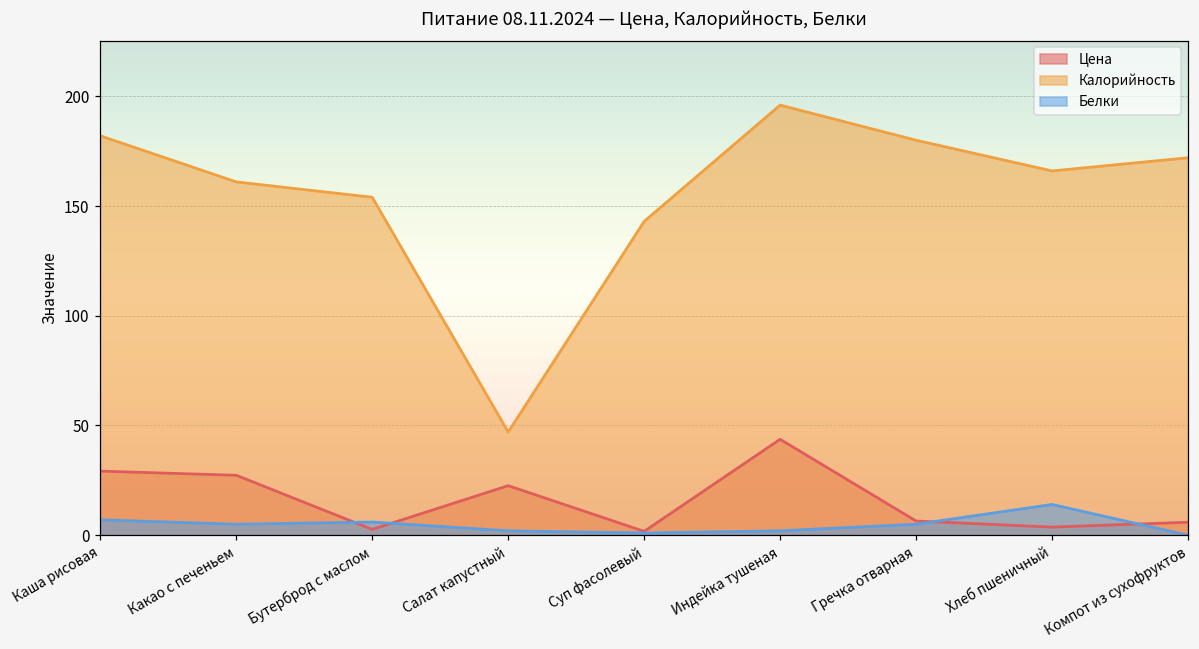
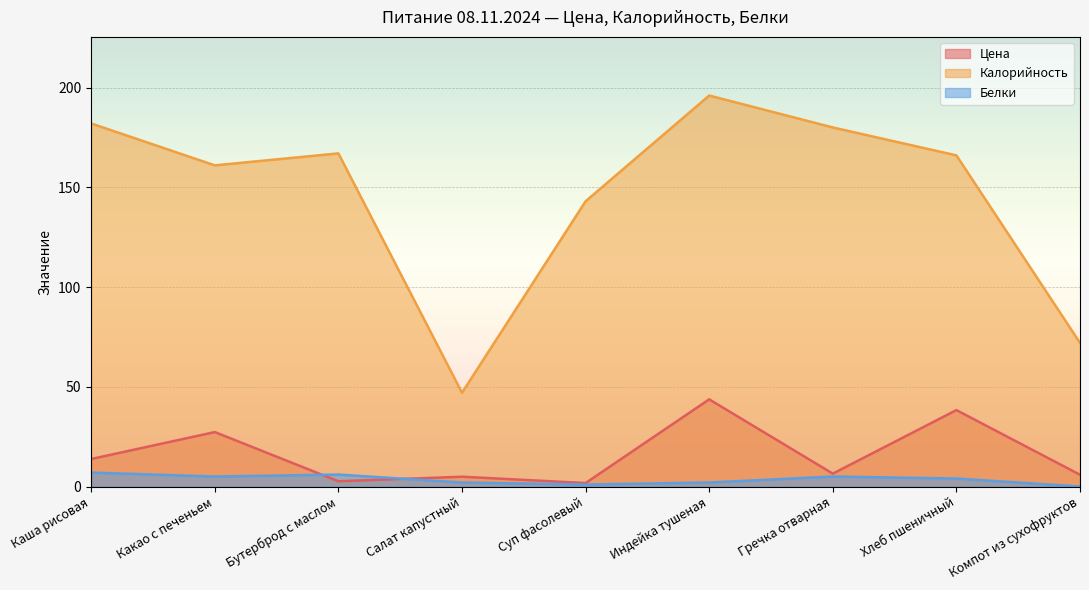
  {
    "Цена": {
-     "Каша рисовая": 29,
+     "Каша рисовая": 14,
      "Какао с печеньем": 27,
      "Бутерброд с маслом": 3,
-     "Салат капустный": 23,
+     "Салат капустный": 5,
      "Индейка тушеная": 44,
      "Гречка отварная": 6,
-     "Хлеб пшеничный": 4,
+     "Хлеб пшеничный": 38,
      "Компот из сухофруктов": 6
    },
    "Калорийность": {
      "Каша рисовая": 182,
      "Какао с печеньем": 161,
-     "Бутерброд с маслом": 154,
+     "Бутерброд с маслом": 167,
      "Салат капустный": 47,
      "Суп фасолевый": 143,
      "Индейка тушеная": 196,
      "Гречка отварная": 180,
      "Хлеб пшеничный": 166,
-     "Компот из сухофруктов": 172
+     "Компот из сухофруктов": 72
    },
    "Белки": {
      "Каша рисовая": 7,
      "Какао с печеньем": 5,
      "Бутерброд с маслом": 6,
      "Салат капустный": 2,
      "Индейка тушеная": 2,
      "Гречка отварная": 5,
-     "Хлеб пшеничный": 14,
+     "Хлеб пшеничный": 4,
      "Компот из сухофруктов": 0
    }
  }
